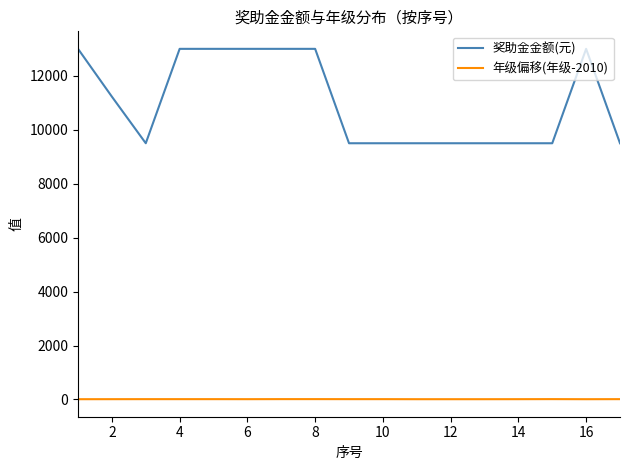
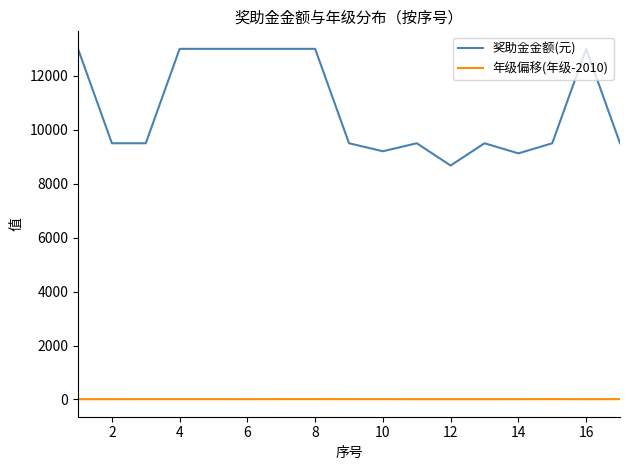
  {
    "奖助金金额(元)": {
-     "2": 11200,
+     "2": 9500,
      "4": 13000,
      "6": 13000,
      "8": 13000,
-     "10": 9500,
-     "12": 9500,
-     "14": 9500
+     "10": 9200,
+     "12": 8700,
+     "14": 9100
    },
    "年级偏移(年级-2010)": {
      "2": 0,
      "4": 0,
      "6": 0,
      "8": 0,
      "10": 0,
      "12": 0,
      "14": 0,
      "16": 0
    }
  }
